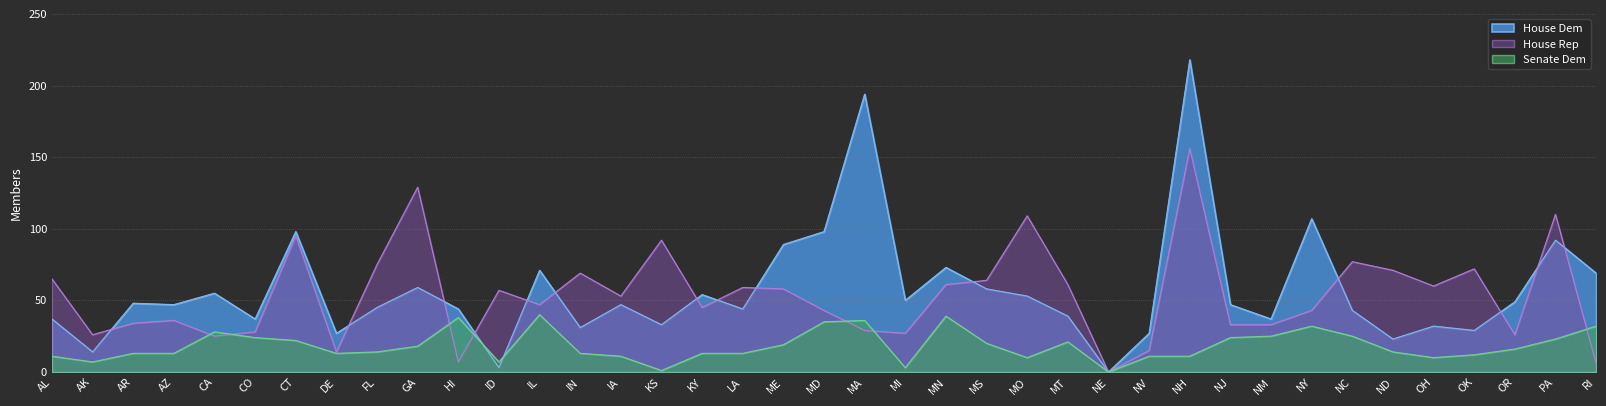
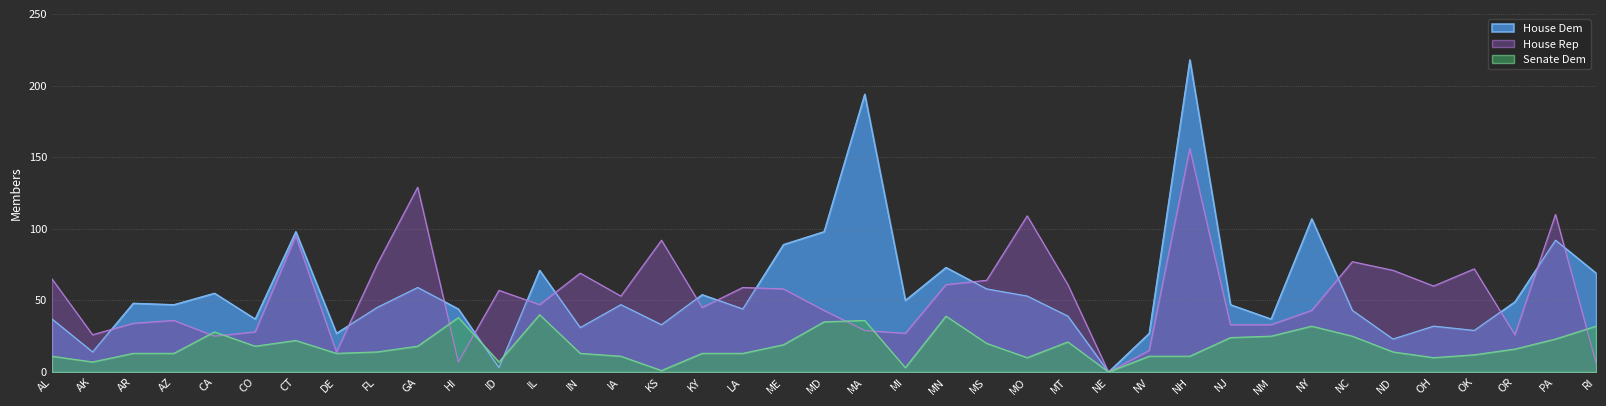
  {
    "House Dem": {
      "AL": 37,
      "AK": 14,
      "AR": 48,
      "AZ": 47,
      "CA": 55,
      "CO": 37,
      "CT": 98,
      "DE": 27,
      "FL": 45,
      "GA": 59,
      "HI": 44,
      "ID": 3,
      "IL": 71,
      "IN": 31,
      "IA": 47,
      "KS": 33,
      "KY": 54,
      "LA": 44,
      "ME": 89,
      "MD": 98,
      "MA": 194,
      "MI": 50,
      "MN": 73,
      "MS": 58,
      "MO": 53,
      "MT": 39,
      "NV": 27,
      "NH": 218,
      "NJ": 47,
      "NM": 37,
      "NY": 107,
      "NC": 43,
      "ND": 23,
      "OH": 32,
      "OK": 29,
      "OR": 49,
      "PA": 92,
      "RI": 69
    },
    "House Rep": {
      "AL": 65,
      "AK": 26,
      "AR": 34,
      "AZ": 36,
      "CA": 25,
      "CO": 28,
      "CT": 95,
      "FL": 75,
      "GA": 129,
      "HI": 7,
      "ID": 57,
      "IL": 47,
      "IN": 69,
      "IA": 53,
      "KS": 92,
      "KY": 45,
      "LA": 59,
      "ME": 58,
      "MD": 43,
      "MA": 29,
      "MI": 27,
      "MN": 61,
      "MS": 64,
      "MO": 109,
      "MT": 61,
      "NV": 15,
      "NH": 156,
      "NJ": 33,
      "NM": 33,
      "NY": 43,
      "NC": 77,
      "ND": 71,
      "OH": 60,
      "OK": 72,
      "OR": 26,
      "PA": 110,
      "RI": 6
    },
    "Senate Dem": {
      "AL": 11,
      "AK": 7,
      "AR": 13,
      "AZ": 13,
      "CA": 28,
-     "CO": 24,
+     "CO": 18,
      "CT": 22,
      "FL": 14,
      "GA": 18,
      "HI": 38,
      "ID": 7,
      "IL": 40,
      "IN": 13,
      "IA": 11,
      "KS": 1,
      "KY": 13,
      "LA": 13,
      "ME": 19,
      "MD": 35,
      "MA": 36,
      "MI": 3,
      "MN": 39,
      "MS": 20,
      "MO": 10,
      "MT": 21,
      "NV": 11,
      "NH": 11,
      "NJ": 24,
      "NM": 25,
      "NY": 32,
      "NC": 25,
      "ND": 14,
      "OH": 10,
      "OK": 12,
      "OR": 16,
      "PA": 23,
      "RI": 32
    }
  }
